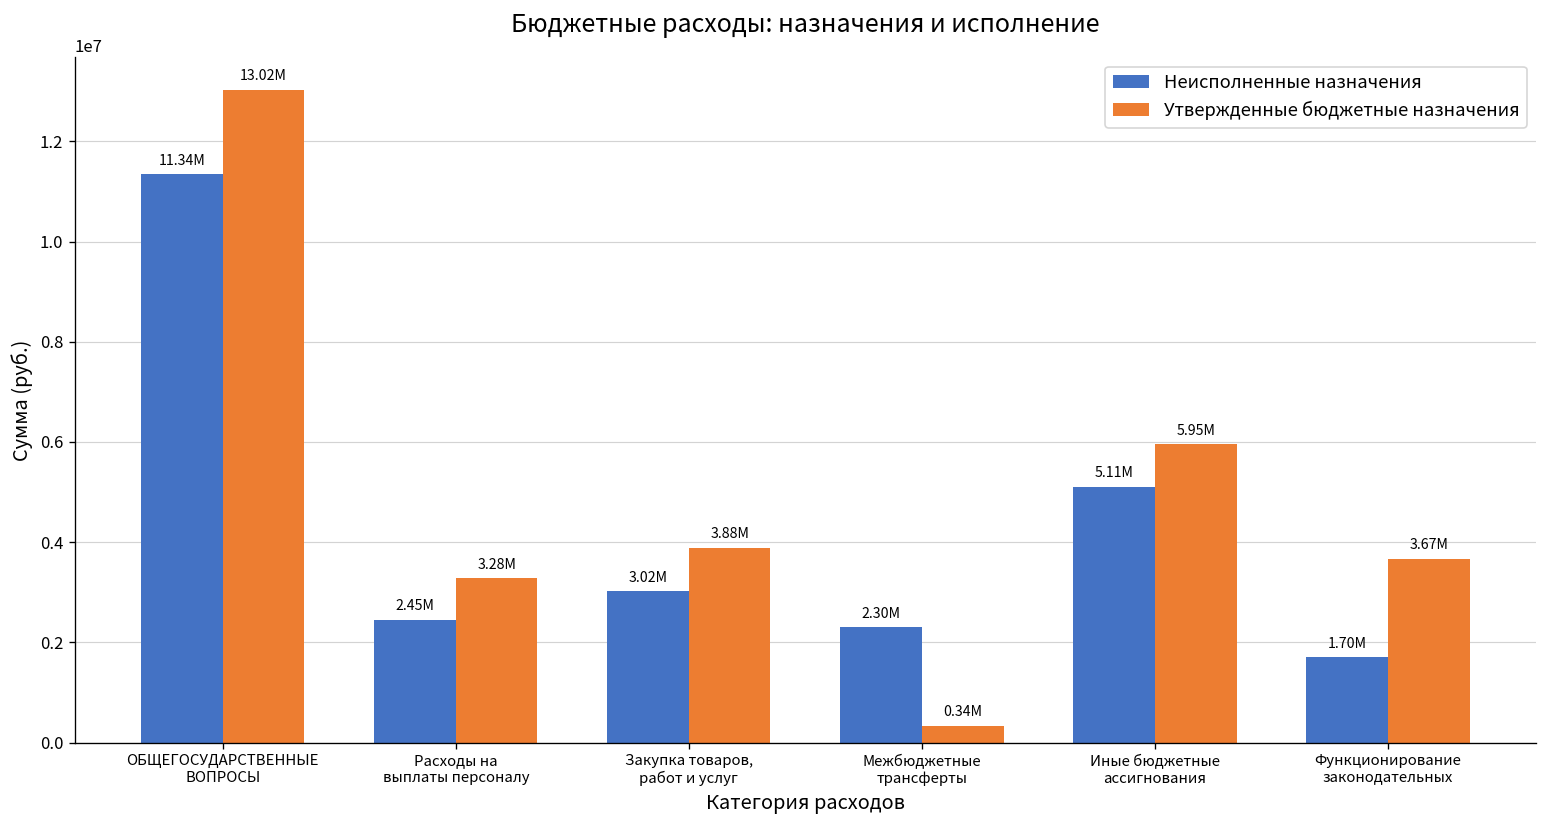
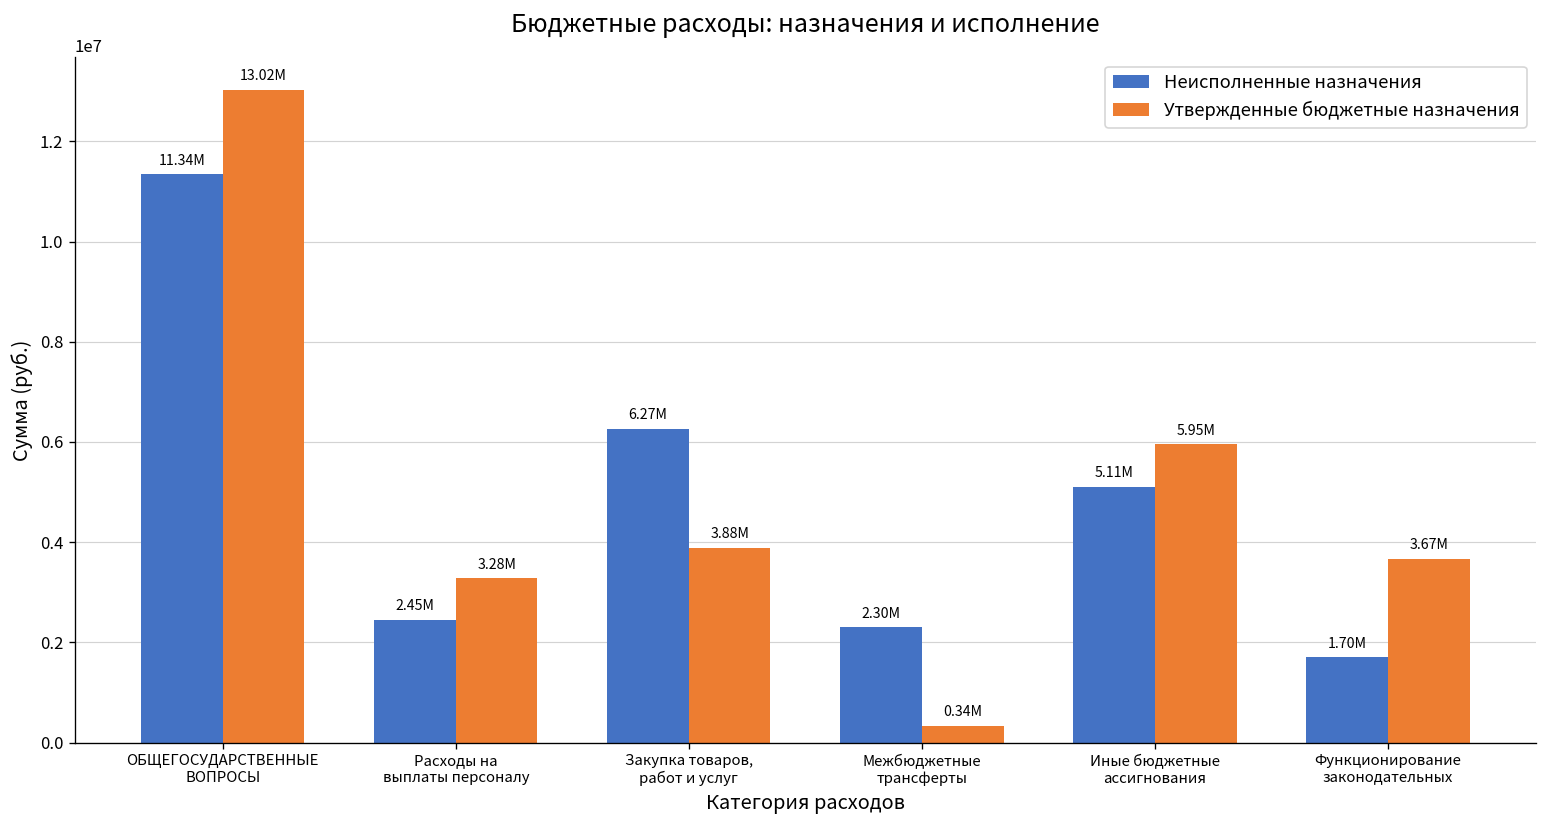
  {
    "Неисполненные назначения": {
      "ОБЩЕГОСУДАРСТВЕННЫЕ ВОПРОСЫ": "11.34M",
      "Расходы на выплаты персоналу": "2.45M",
-     "Закупка товаров, работ и услуг": "3.02M",
+     "Закупка товаров, работ и услуг": "6.27M",
      "Межбюджетные трансферты": "2.30M",
      "Иные бюджетные ассигнования": "5.11M",
      "Функционирование законодательных": "1.70M"
    },
    "Утвержденные бюджетные назначения": {
      "ОБЩЕГОСУДАРСТВЕННЫЕ ВОПРОСЫ": "13.02M",
      "Расходы на выплаты персоналу": "3.28M",
      "Закупка товаров, работ и услуг": "3.88M",
      "Межбюджетные трансферты": "0.34M",
      "Иные бюджетные ассигнования": "5.95M",
      "Функционирование законодательных": "3.67M"
    }
  }
